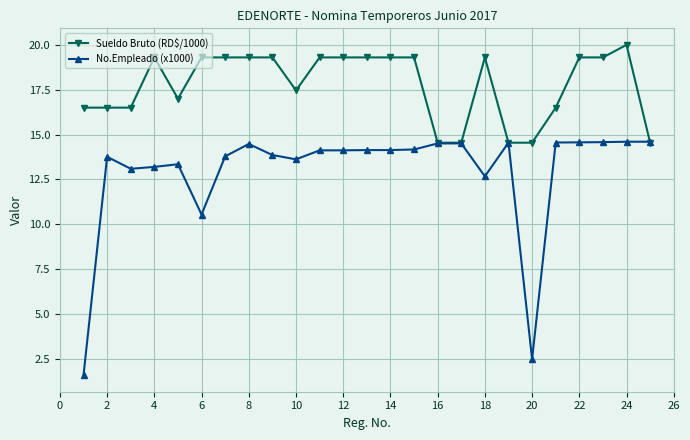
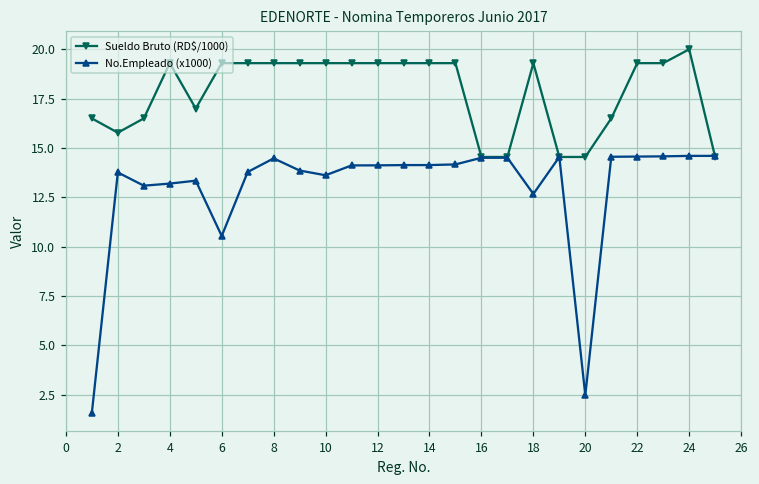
  {
    "Sueldo Bruto (RD$/1000)": {
-     "2": 16.5,
+     "2": 15.8,
      "8": 19.3,
-     "10": 17.5,
+     "10": 19.3,
      "12": 19.3,
      "14": 19.3,
      "18": 19.3,
      "20": 14.5,
      "22": 19.3,
      "24": 20.0
    },
    "No.Empleado (x1000)": {
      "2": 13.8,
      "4": 13.2,
      "6": 10.5,
      "8": 14.5,
      "10": 13.6,
      "12": 14.1,
      "14": 14.1,
      "18": 12.7,
      "20": 2.5,
      "22": 14.6,
      "24": 14.6
    }
  }
